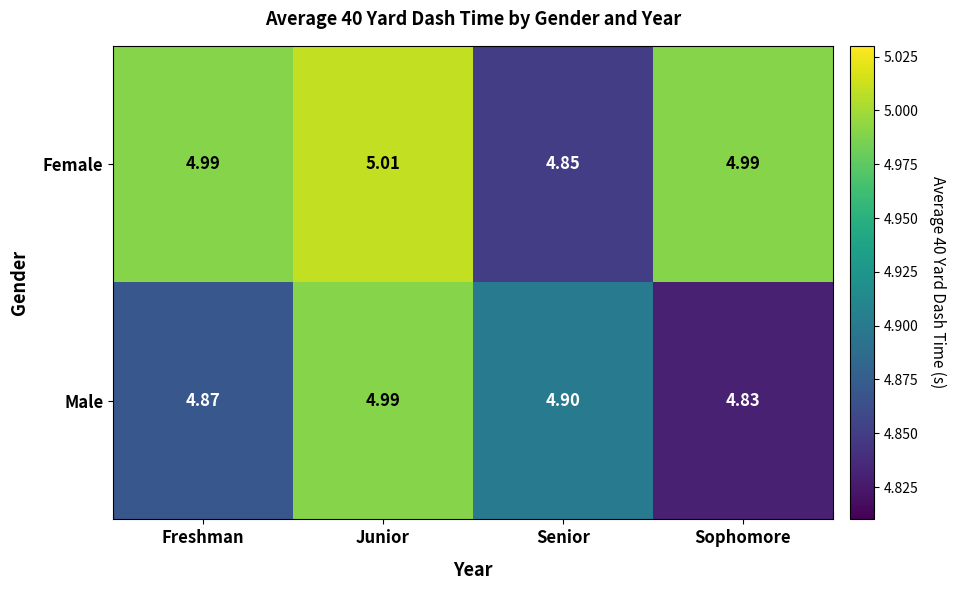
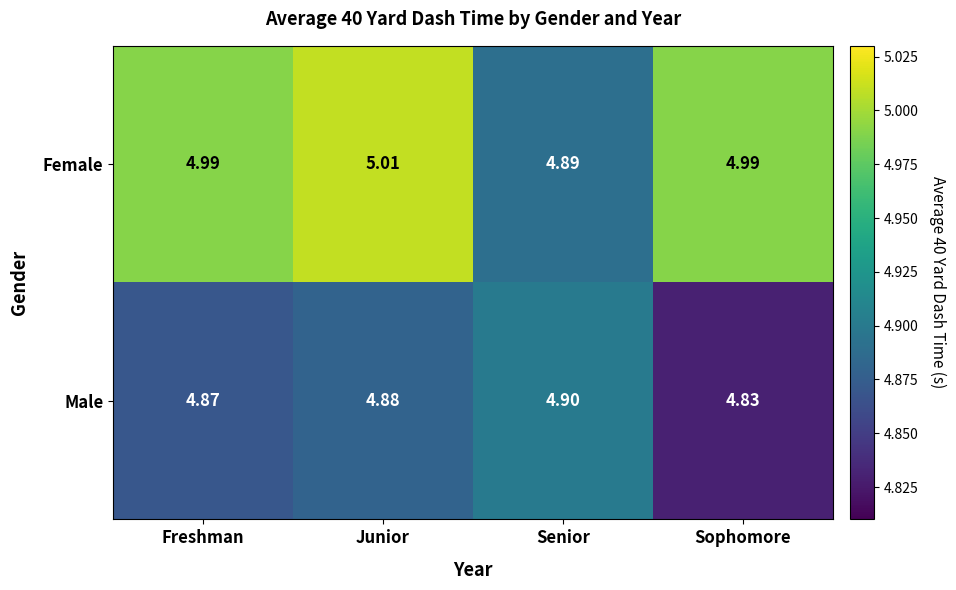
  {
    "Female": {
      "Freshman": 4.99,
      "Junior": 5.01,
-     "Senior": 4.85,
+     "Senior": 4.89,
      "Sophomore": 4.99
    },
    "Male": {
      "Freshman": 4.87,
-     "Junior": 4.99,
+     "Junior": 4.88,
      "Senior": 4.90,
      "Sophomore": 4.83
    }
  }
